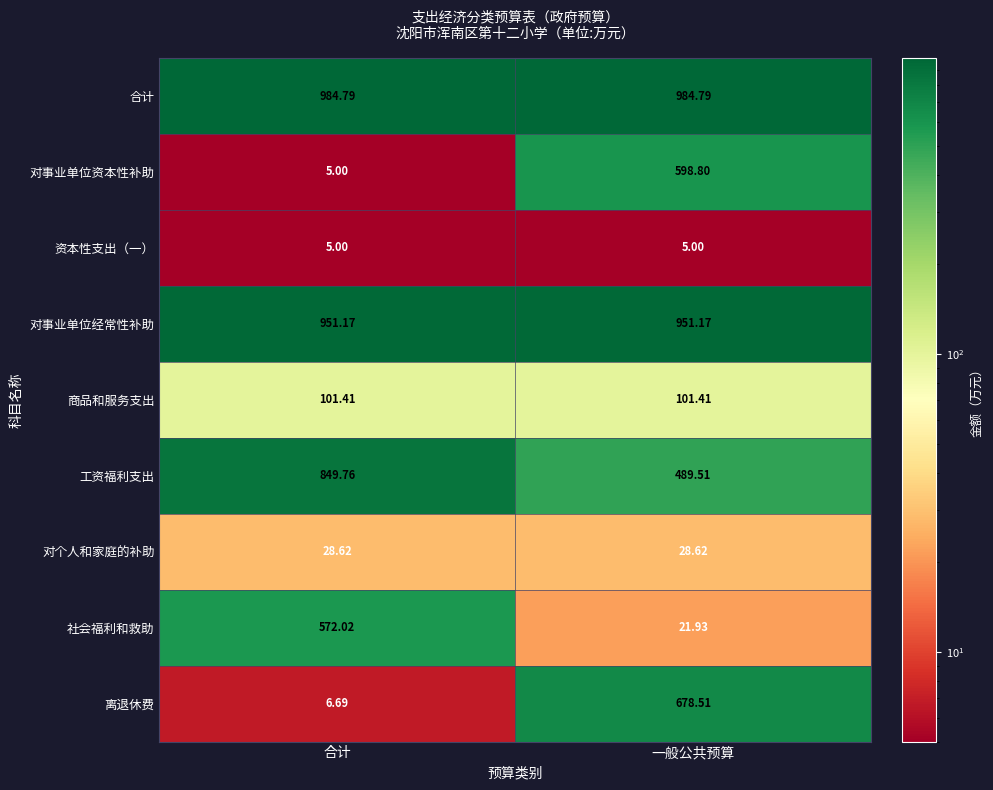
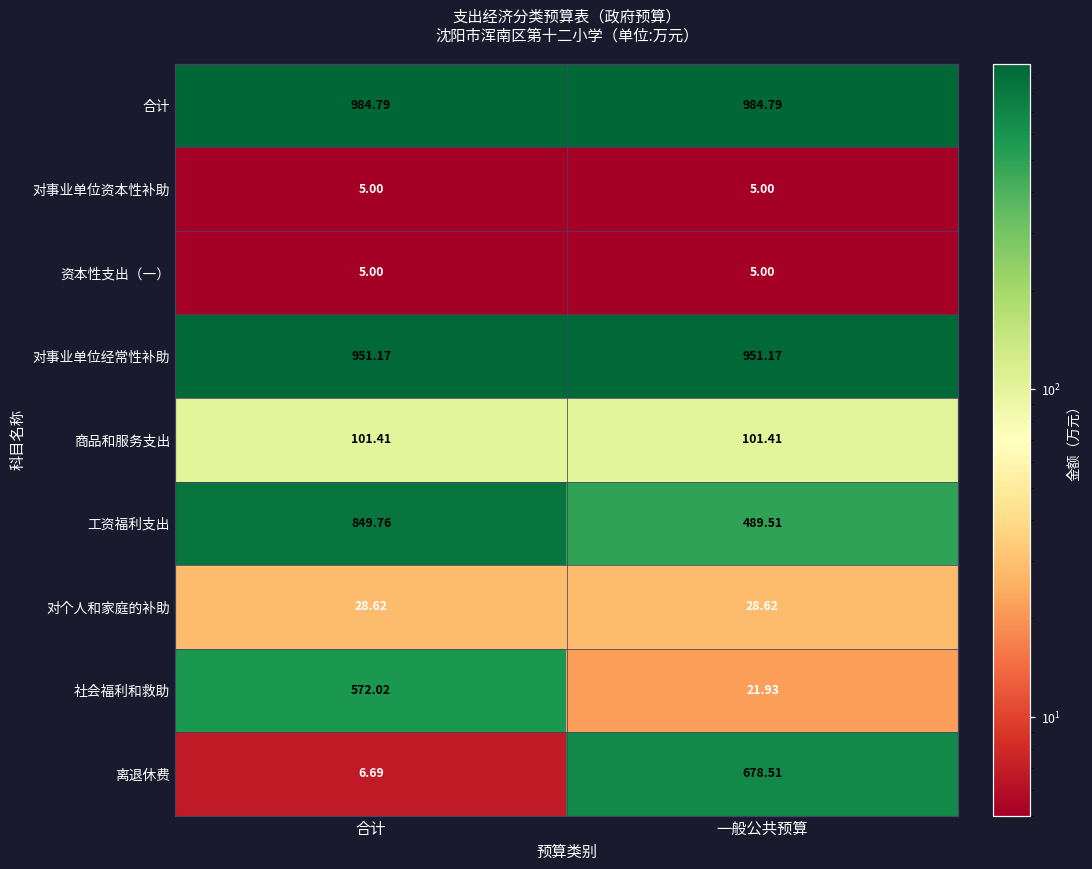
  {
    "合计": {
      "合计": 984.79,
      "一般公共预算": 984.79
    },
    "对事业单位资本性补助": {
      "合计": 5.00,
-     "一般公共预算": 598.80
+     "一般公共预算": 5.00
    },
    "资本性支出（一）": {
      "合计": 5.00,
      "一般公共预算": 5.00
    },
    "对事业单位经常性补助": {
      "合计": 951.17,
      "一般公共预算": 951.17
    },
    "商品和服务支出": {
      "合计": 101.41,
      "一般公共预算": 101.41
    },
    "工资福利支出": {
      "合计": 849.76,
      "一般公共预算": 489.51
    },
    "对个人和家庭的补助": {
      "合计": 28.62,
      "一般公共预算": 28.62
    },
    "社会福利和救助": {
      "合计": 572.02,
      "一般公共预算": 21.93
    },
    "离退休费": {
      "合计": 6.69,
      "一般公共预算": 678.51
    }
  }
